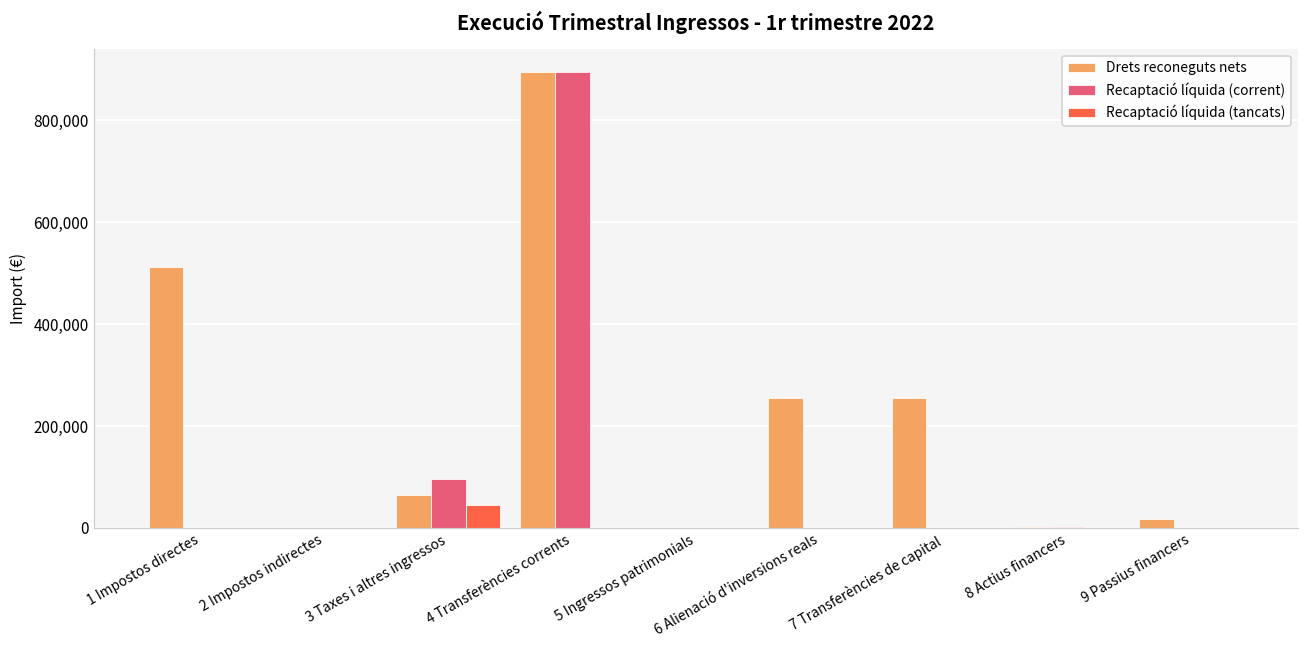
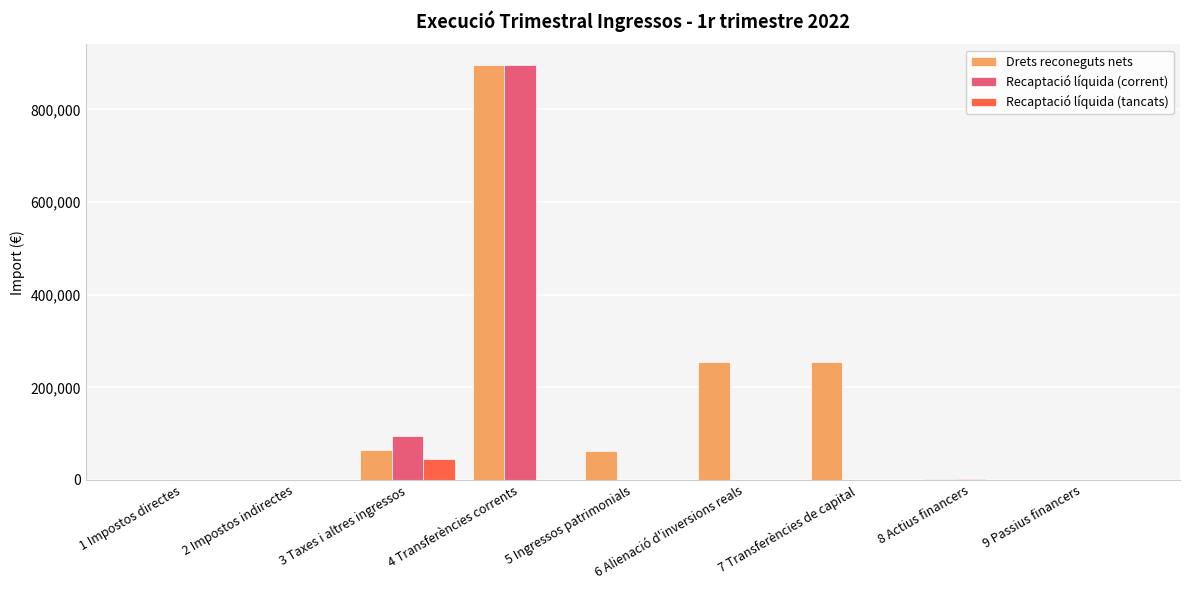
  {
    "Drets reconeguts nets": {
-     "1 Impostos directes": "510,000",
+     "1 Impostos directes": "0",
      "2 Impostos indirectes": "0",
      "3 Taxes i altres ingressos": "70,000",
      "4 Transferències corrents": "900,000",
-     "5 Ingressos patrimonials": "0",
+     "5 Ingressos patrimonials": "60,000",
      "6 Alienació d'inversions reals": "250,000",
      "7 Transferències de capital": "250,000",
-     "9 Passius financers": "20,000"
+     "9 Passius financers": "0"
    }
  }
